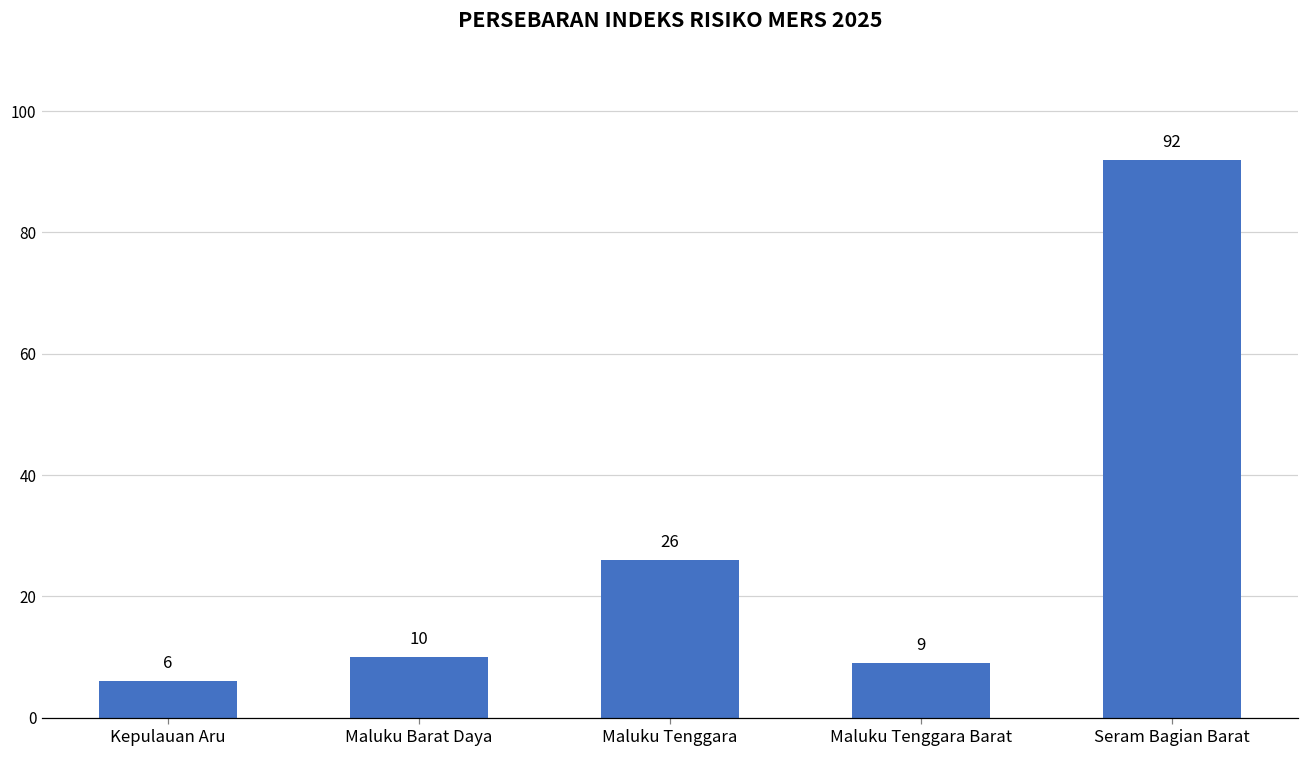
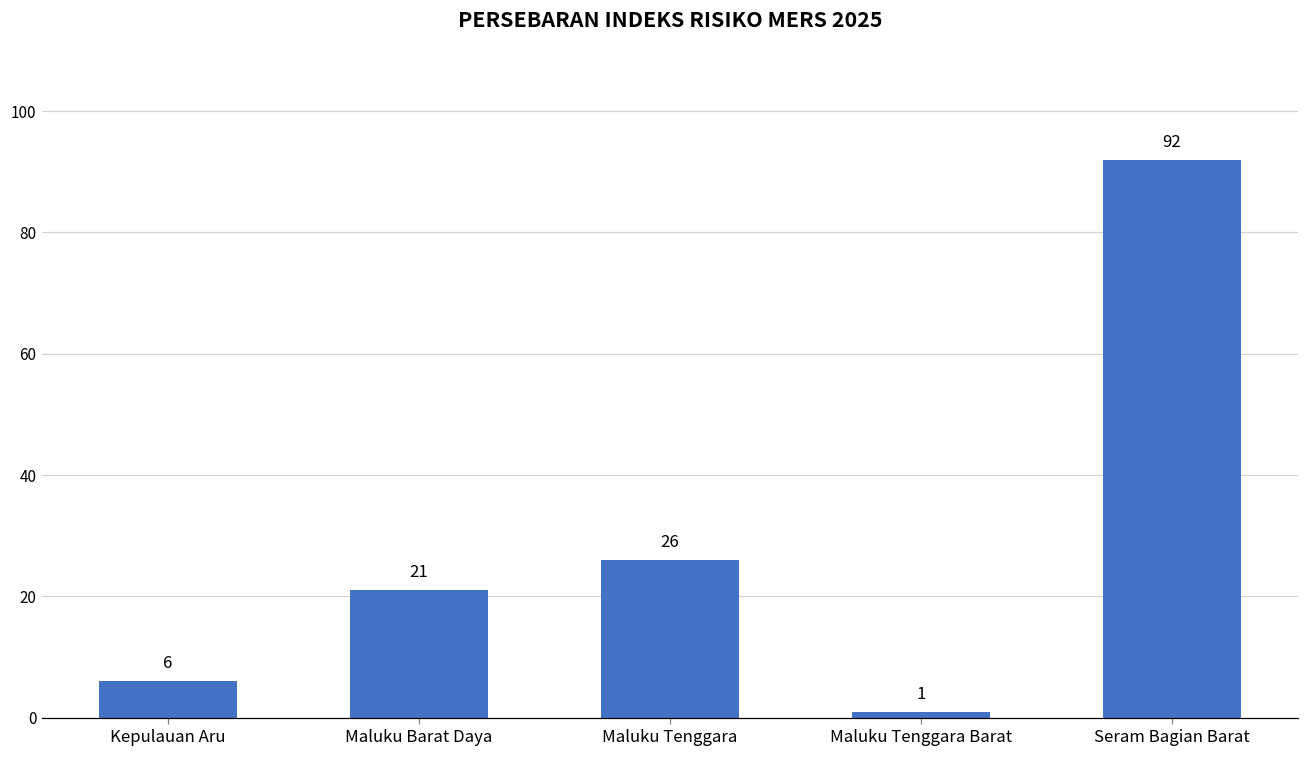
  {
    "Kepulauan Aru": 6,
-   "Maluku Barat Daya": 10,
+   "Maluku Barat Daya": 21,
    "Maluku Tenggara": 26,
-   "Maluku Tenggara Barat": 9,
+   "Maluku Tenggara Barat": 1,
    "Seram Bagian Barat": 92
  }
